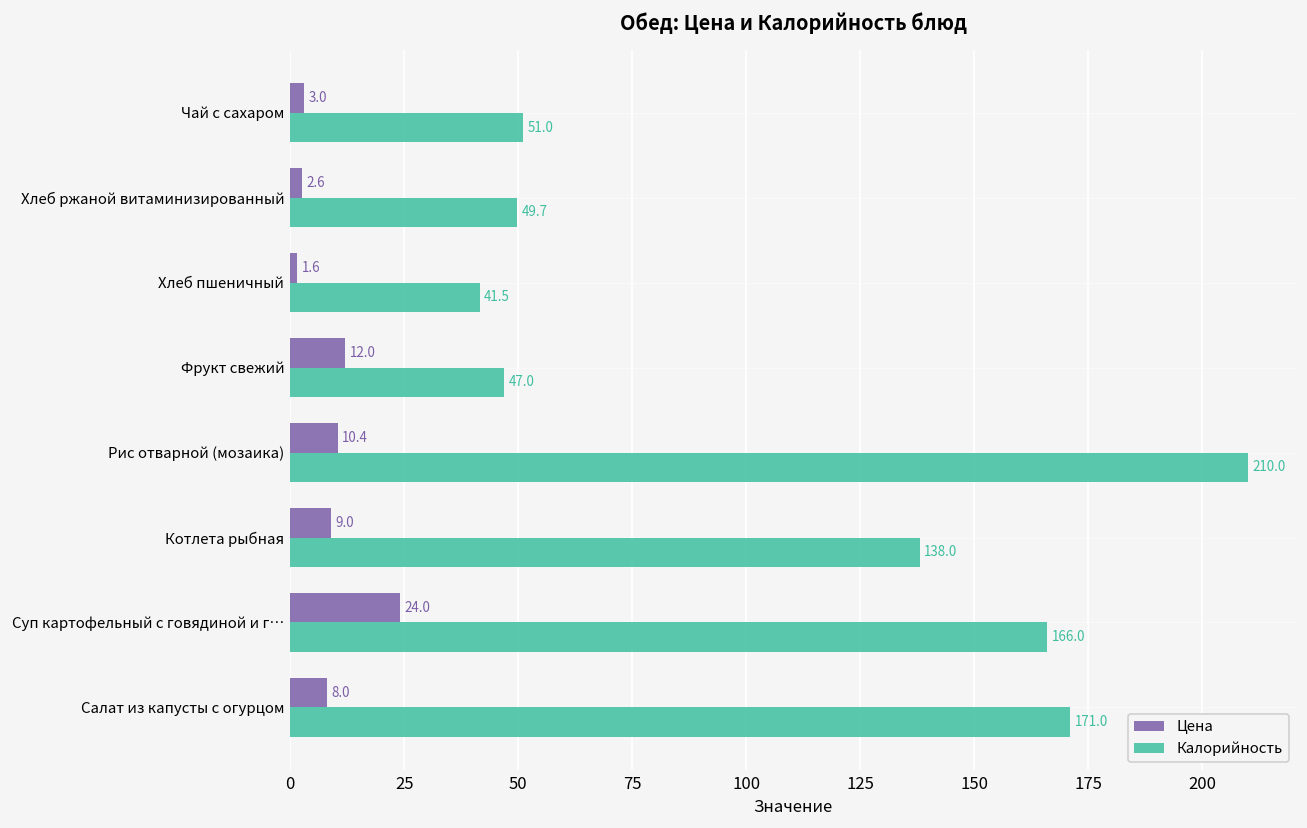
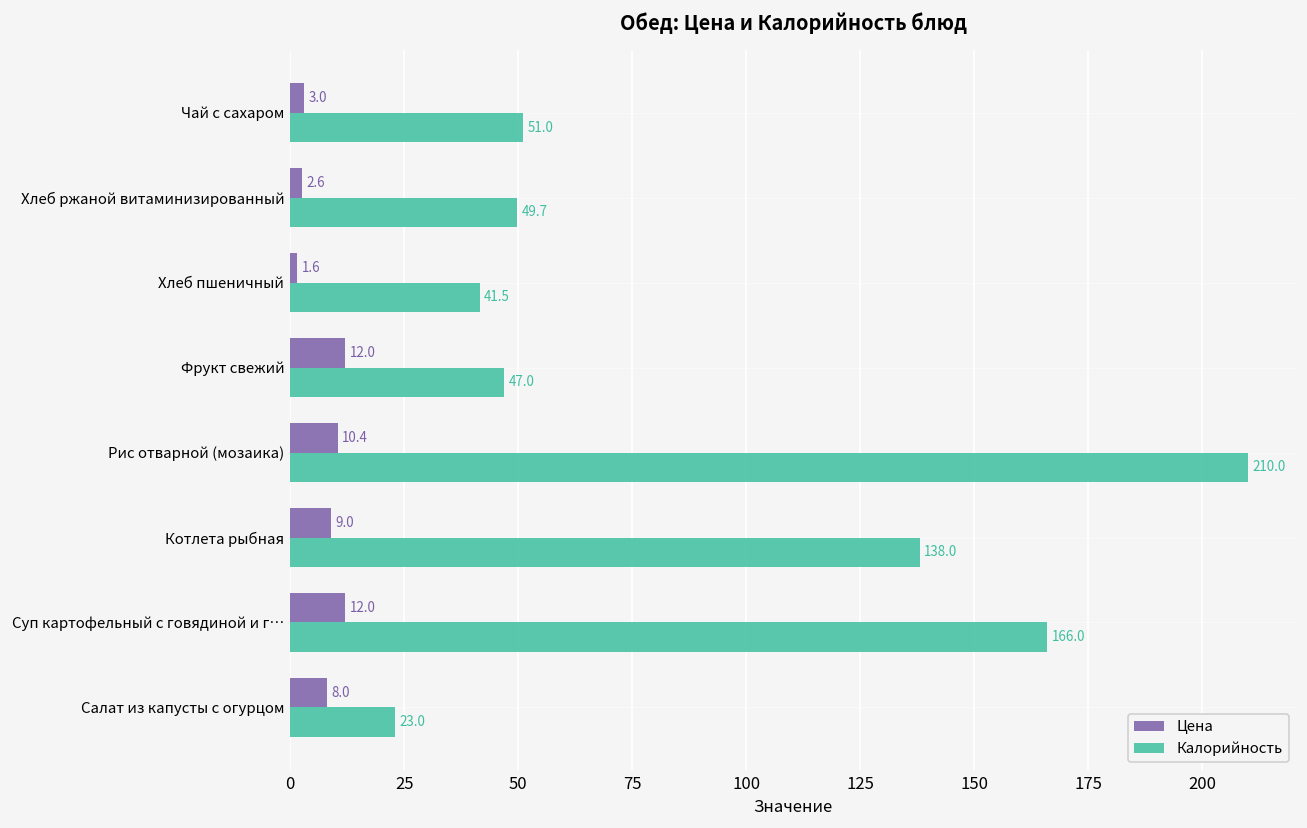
  {
    "Цена": {
      "Чай с сахаром": 3.0,
      "Хлеб ржаной витаминизированный": 2.6,
      "Хлеб пшеничный": 1.6,
      "Фрукт свежий": 12.0,
      "Рис отварной (мозаика)": 10.4,
      "Котлета рыбная": 9.0,
-     "Суп картофельный с говядиной и г…": 24.0,
+     "Суп картофельный с говядиной и г…": 12.0,
      "Салат из капусты с огурцом": 8.0
    },
    "Калорийность": {
      "Чай с сахаром": 51.0,
      "Хлеб ржаной витаминизированный": 49.7,
      "Хлеб пшеничный": 41.5,
      "Фрукт свежий": 47.0,
      "Рис отварной (мозаика)": 210.0,
      "Котлета рыбная": 138.0,
      "Суп картофельный с говядиной и г…": 166.0,
-     "Салат из капусты с огурцом": 171.0
+     "Салат из капусты с огурцом": 23.0
    }
  }
